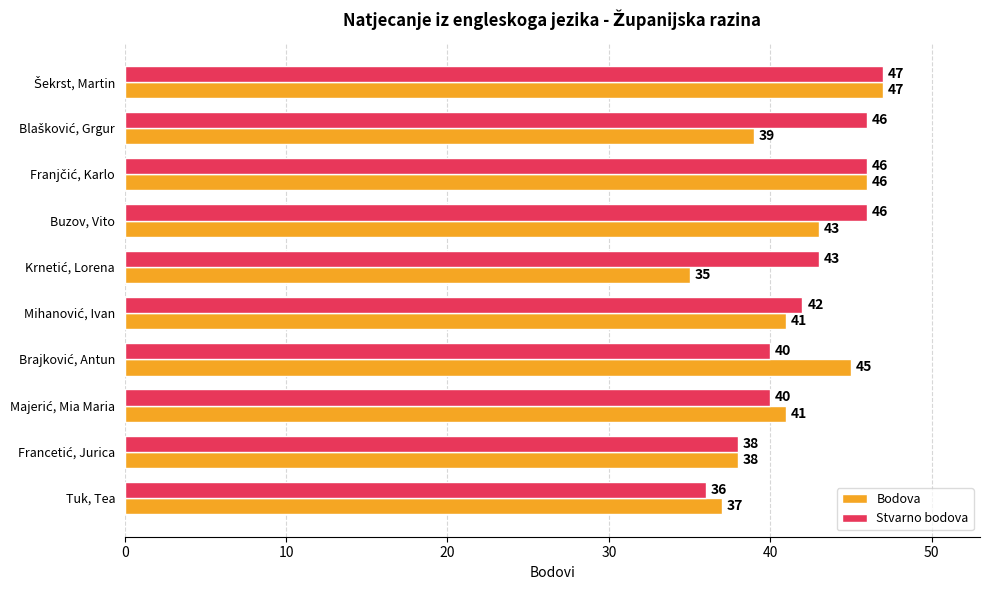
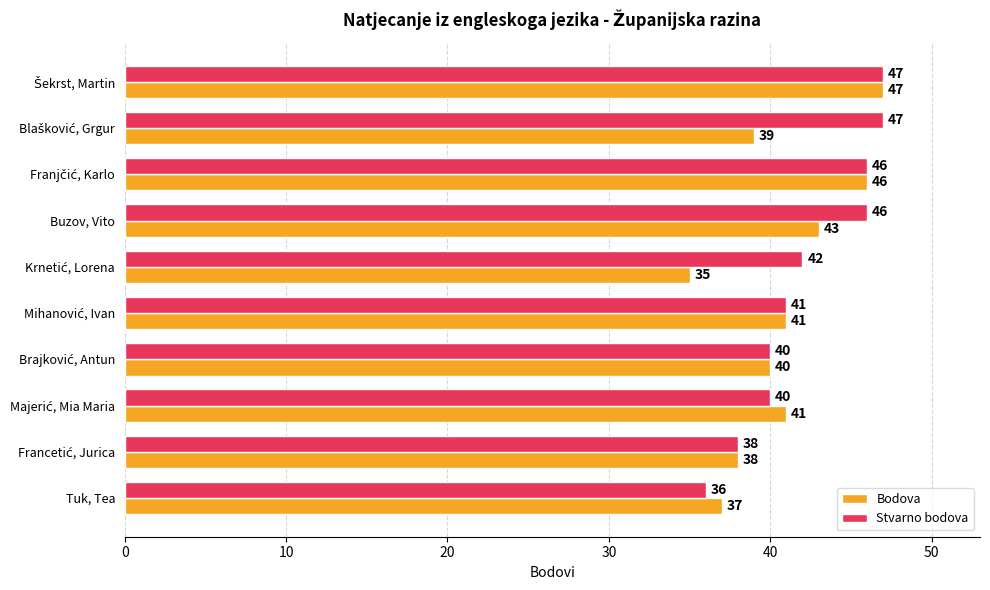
  {
    "Bodova": {
      "Šekrst, Martin": 47,
      "Blašković, Grgur": 39,
      "Franjčić, Karlo": 46,
      "Buzov, Vito": 43,
      "Krnetić, Lorena": 35,
      "Mihanović, Ivan": 41,
-     "Brajković, Antun": 45,
+     "Brajković, Antun": 40,
      "Majerić, Mia Maria": 41,
      "Francetić, Jurica": 38,
      "Tuk, Tea": 37
    },
    "Stvarno bodova": {
      "Šekrst, Martin": 47,
-     "Blašković, Grgur": 46,
+     "Blašković, Grgur": 47,
      "Franjčić, Karlo": 46,
      "Buzov, Vito": 46,
-     "Krnetić, Lorena": 43,
-     "Mihanović, Ivan": 42,
+     "Krnetić, Lorena": 42,
+     "Mihanović, Ivan": 41,
      "Brajković, Antun": 40,
      "Majerić, Mia Maria": 40,
      "Francetić, Jurica": 38,
      "Tuk, Tea": 36
    }
  }
